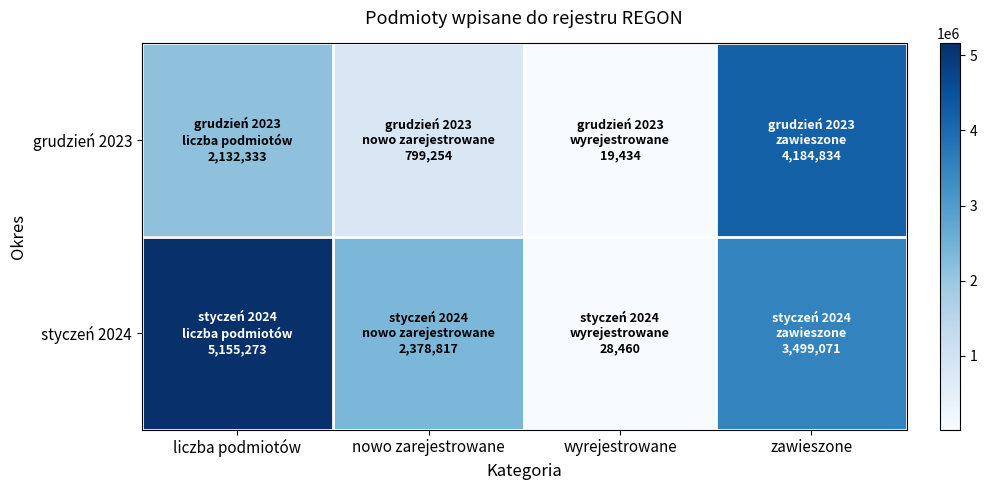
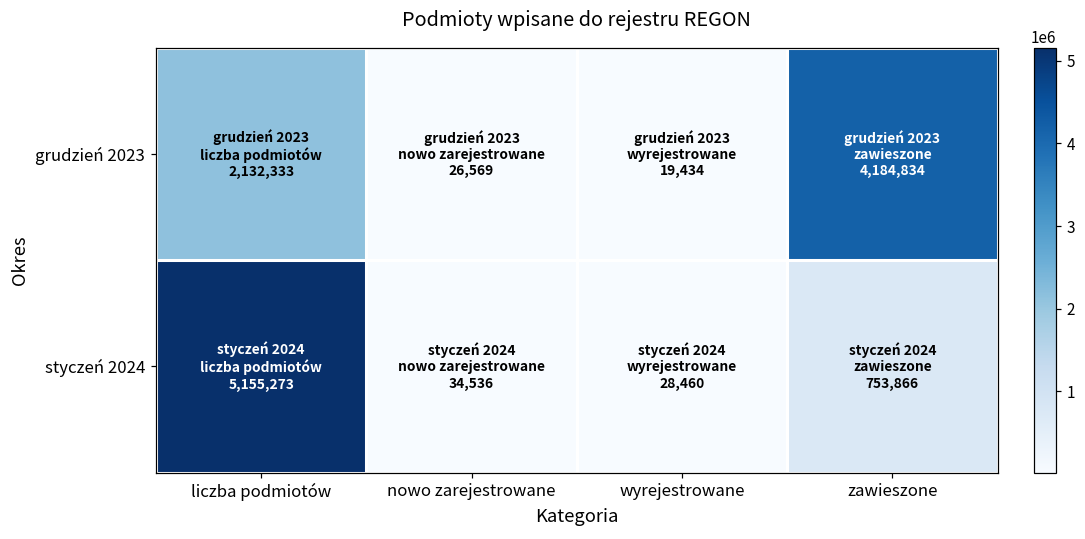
  {
    "grudzień 2023": {
-     "nowo zarejestrowane": "799,254"
+     "nowo zarejestrowane": "26,569"
    },
    "styczeń 2024": {
-     "nowo zarejestrowane": "2,378,817",
-     "zawieszone": "3,499,071"
+     "nowo zarejestrowane": "34,536",
+     "zawieszone": "753,866"
    }
  }
